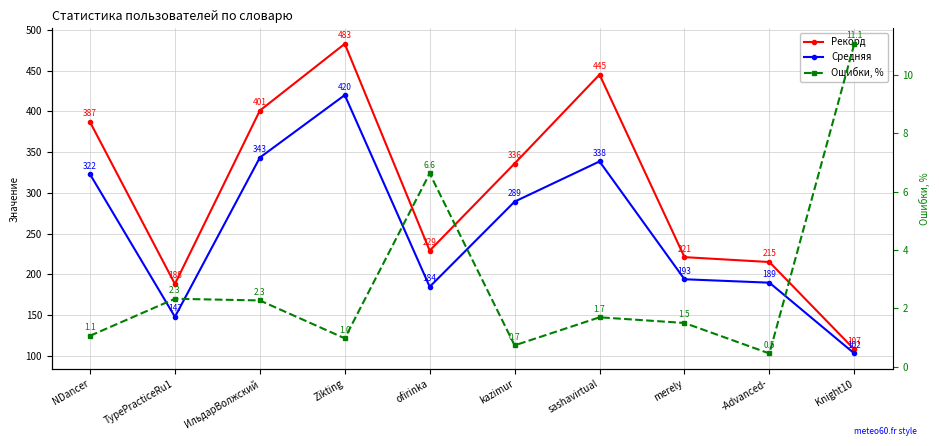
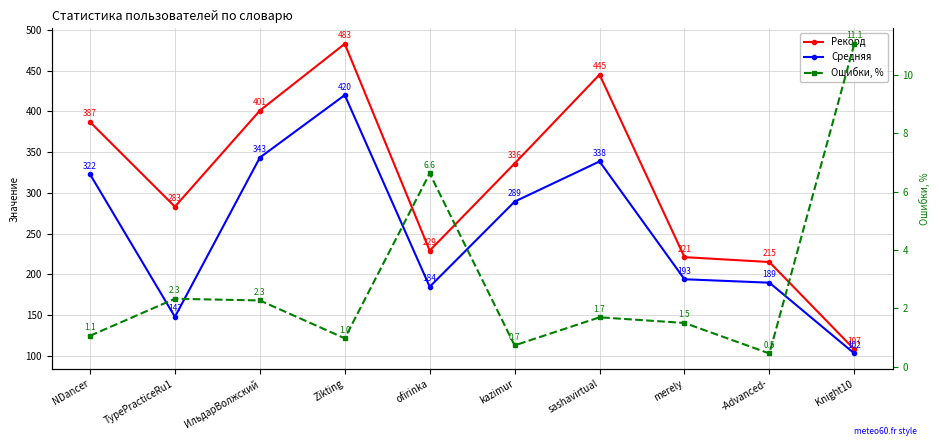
  {
    "Рекорд": {
      "NDancer": 387,
-     "TypePracticeRu1": 188,
+     "TypePracticeRu1": 283,
      "ИльдарВолжский": 401,
      "Zikting": 483,
      "ofirinka": 229,
      "kazimur": 336,
      "sashavirtual": 445,
      "merely": 221,
      "-Advanced-": 215
    },
    "Средняя": {
      "ИльдарВолжский": 343,
      "Zikting": 420,
      "kazimur": 289
    },
    "Ошибки, %": {
      "NDancer": 1.1,
      "TypePracticeRu1": 2.3,
      "ИльдарВолжский": 2.3,
      "Zikting": 1.0,
      "ofirinka": 6.6,
      "kazimur": 0.7,
      "sashavirtual": 1.7,
      "merely": 1.5,
      "-Advanced-": 0.5
    }
  }
